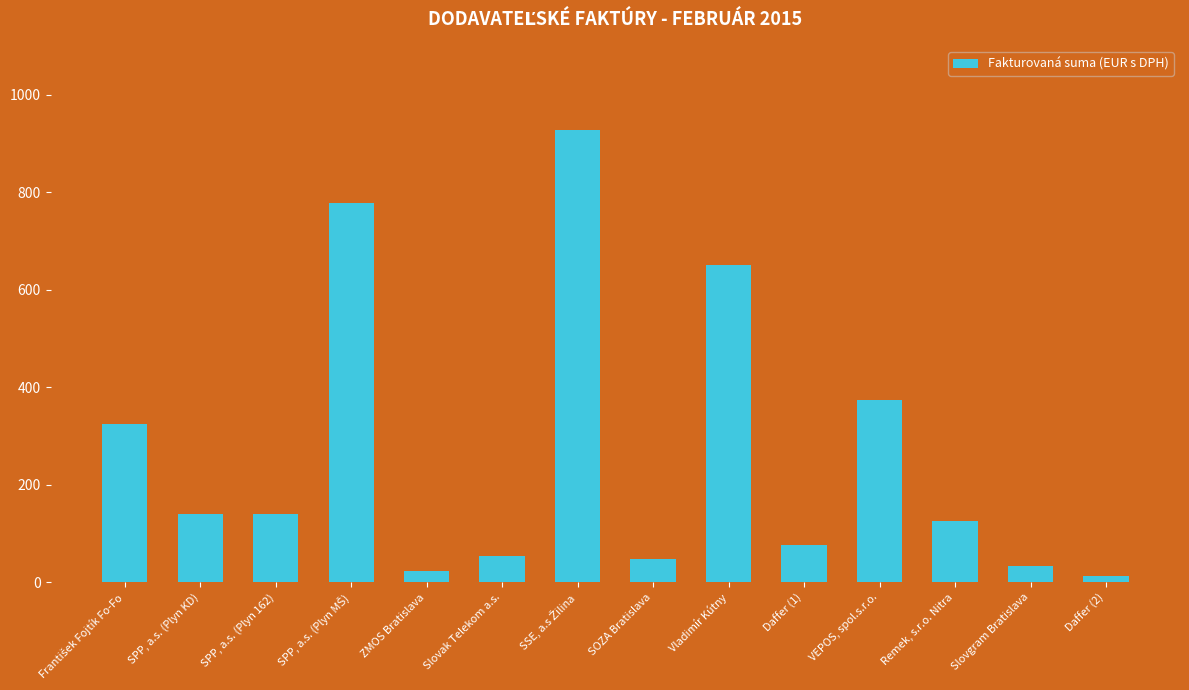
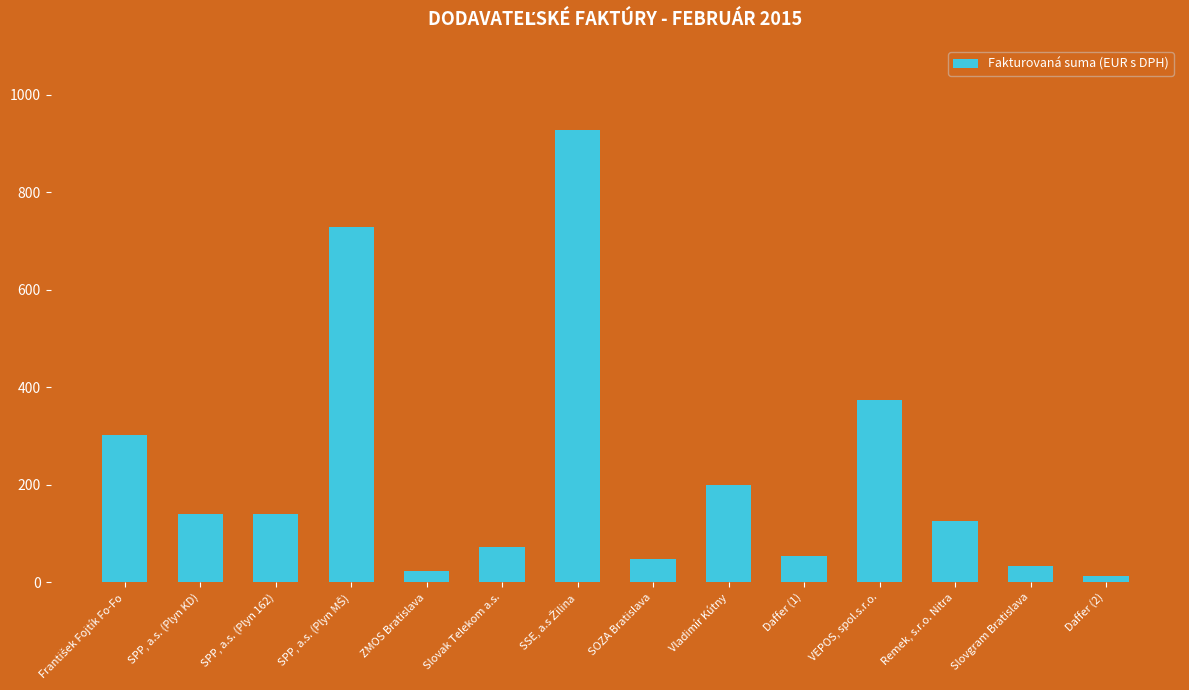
  {
-   "František Fojtík Fo-Fo": 320,
+   "František Fojtík Fo-Fo": 300,
    "SPP, a.s. (Plyn KD)": 140,
    "SPP, a.s. (Plyn 162)": 140,
-   "SPP, a.s. (Plyn MŠ)": 780,
+   "SPP, a.s. (Plyn MŠ)": 730,
    "ZMOS Bratislava": 20,
-   "Slovak Telekom a.s.": 50,
+   "Slovak Telekom a.s.": 70,
    "SSE, a.s Žilina": 930,
    "SOZA Bratislava": 50,
-   "Vladimír Kútny": 650,
-   "Daffer (1)": 80,
+   "Vladimír Kútny": 200,
+   "Daffer (1)": 50,
    "VEPOS, spol.s.r.o.": 370,
    "Remek, s.r.o. Nitra": 130,
    "Slovgram Bratislava": 30,
    "Daffer (2)": 10
  }
